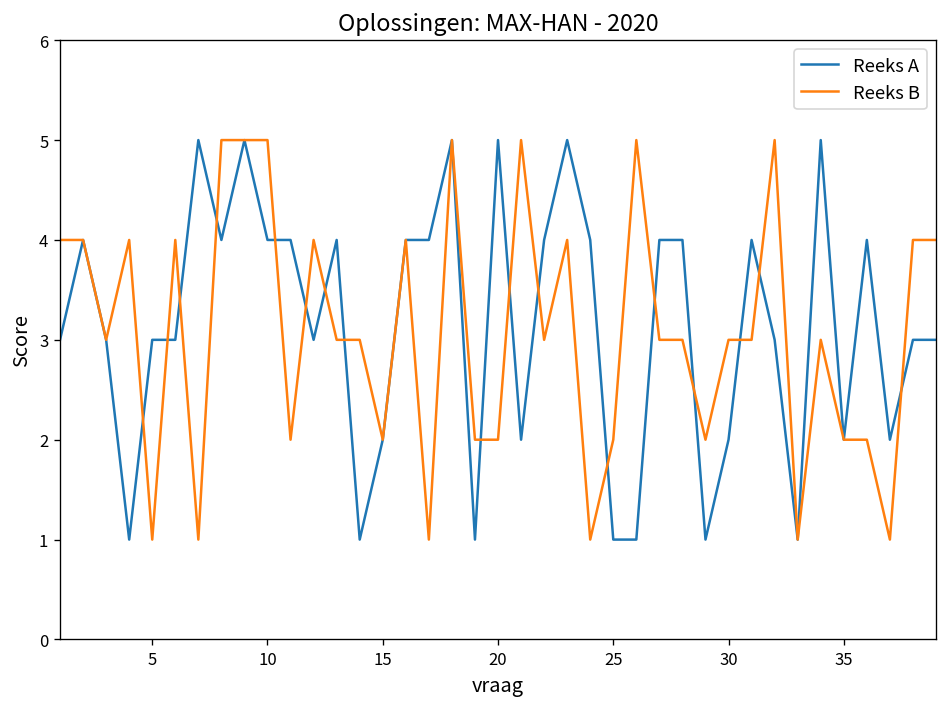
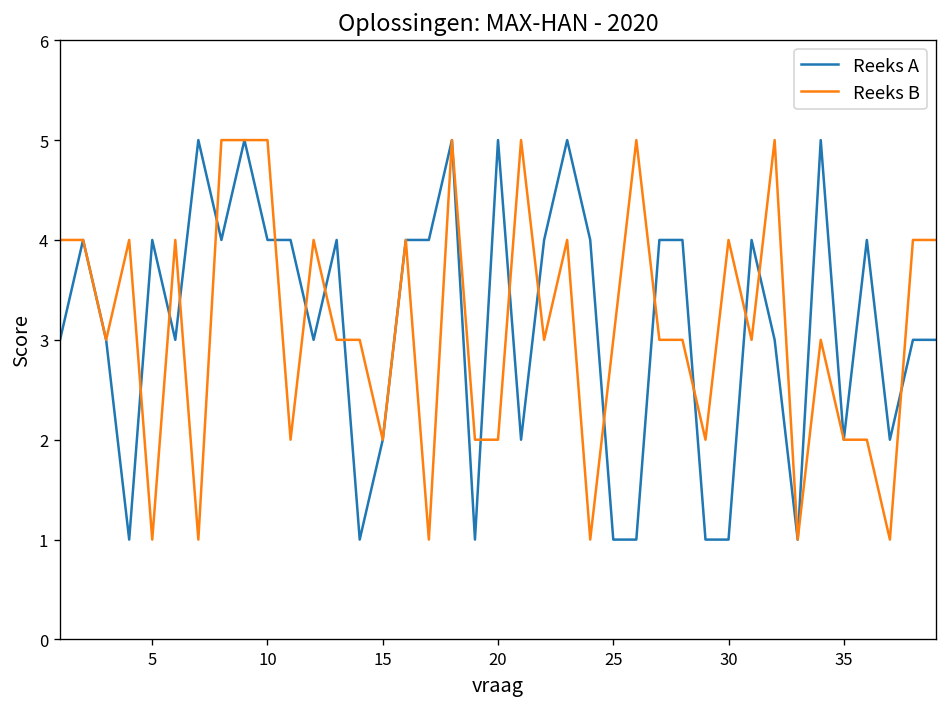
  {
    "Reeks A": {
-     "5": 3,
+     "5": 4,
      "10": 4,
      "20": 5,
      "25": 1,
-     "30": 2
+     "30": 1
    },
    "Reeks B": {
      "5": 1,
      "10": 5,
      "20": 2,
-     "25": 2,
-     "30": 3
+     "25": 3,
+     "30": 4
    }
  }
